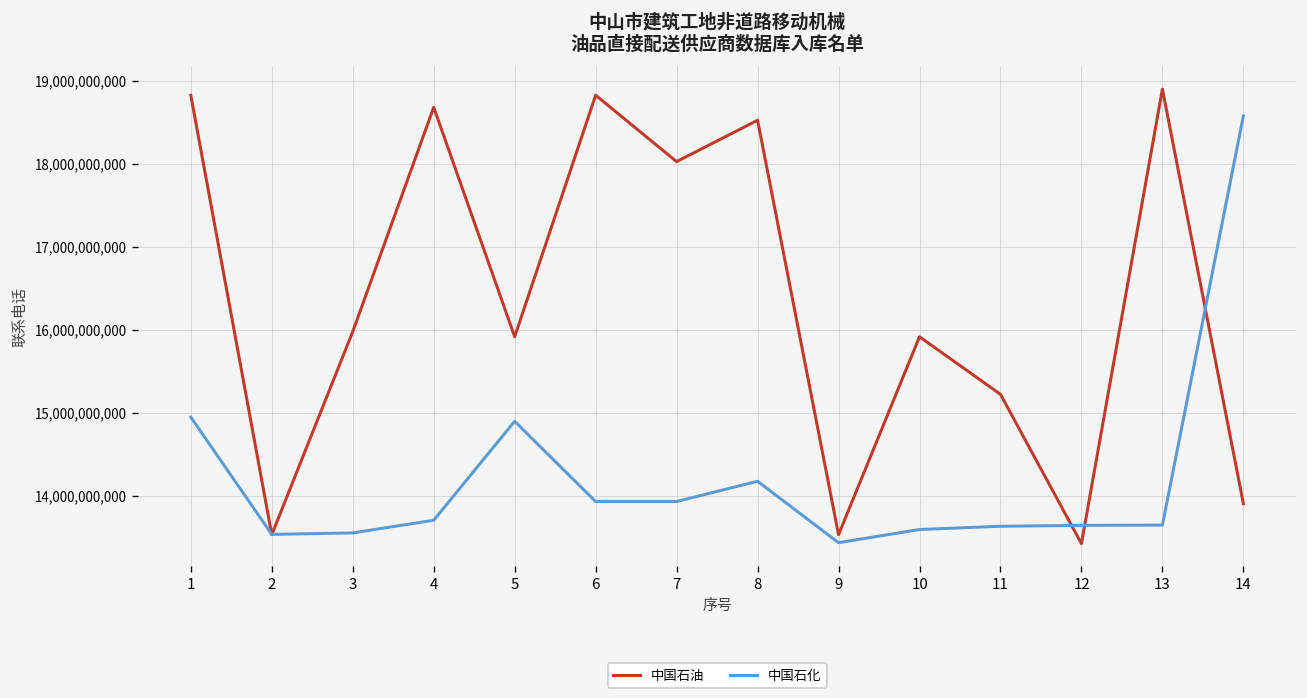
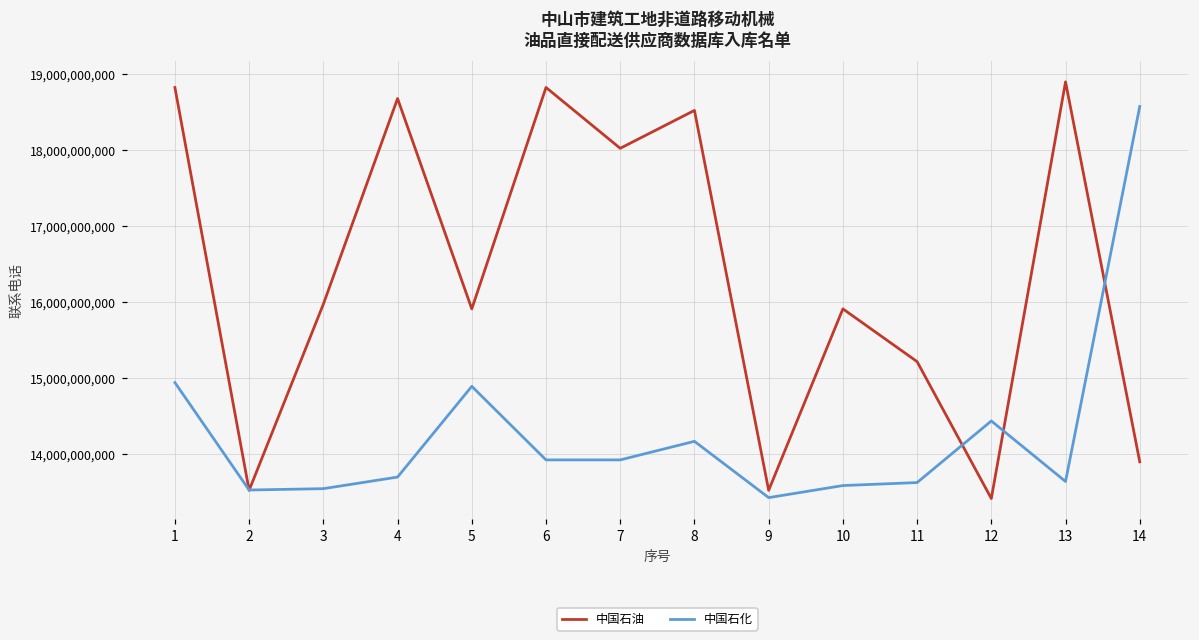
  {
    "中国石油": {
      "1": "18,800,000,000",
      "3": "16,000,000,000",
      "4": "18,700,000,000",
      "5": "15,900,000,000",
      "6": "18,800,000,000",
      "7": "18,000,000,000",
      "8": "18,500,000,000",
      "9": "13,500,000,000",
      "10": "15,900,000,000",
      "11": "15,200,000,000",
      "12": "13,400,000,000",
      "13": "18,900,000,000",
      "14": "13,900,000,000"
    },
    "中国石化": {
      "1": "14,900,000,000",
      "3": "13,500,000,000",
      "4": "13,700,000,000",
      "5": "14,900,000,000",
      "6": "13,900,000,000",
      "7": "13,900,000,000",
      "8": "14,200,000,000",
      "9": "13,400,000,000",
      "10": "13,600,000,000",
      "11": "13,600,000,000",
-     "12": "13,600,000,000",
+     "12": "14,400,000,000",
      "13": "13,600,000,000",
      "14": "18,600,000,000"
    }
  }
